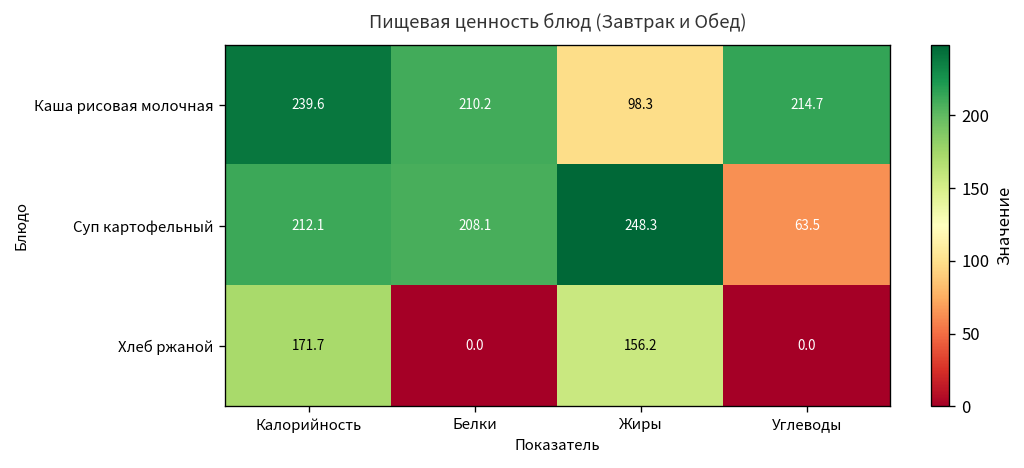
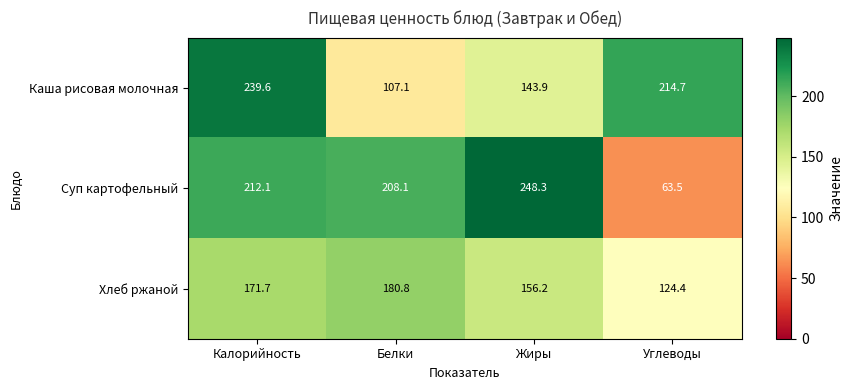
  {
    "Каша рисовая молочная": {
      "Калорийность": 239.6,
-     "Белки": 210.2,
-     "Жиры": 98.3,
+     "Белки": 107.1,
+     "Жиры": 143.9,
      "Углеводы": 214.7
    },
    "Суп картофельный": {
      "Калорийность": 212.1,
      "Белки": 208.1,
      "Жиры": 248.3,
      "Углеводы": 63.5
    },
    "Хлеб ржаной": {
      "Калорийность": 171.7,
-     "Белки": 0.0,
+     "Белки": 180.8,
      "Жиры": 156.2,
-     "Углеводы": 0.0
+     "Углеводы": 124.4
    }
  }
